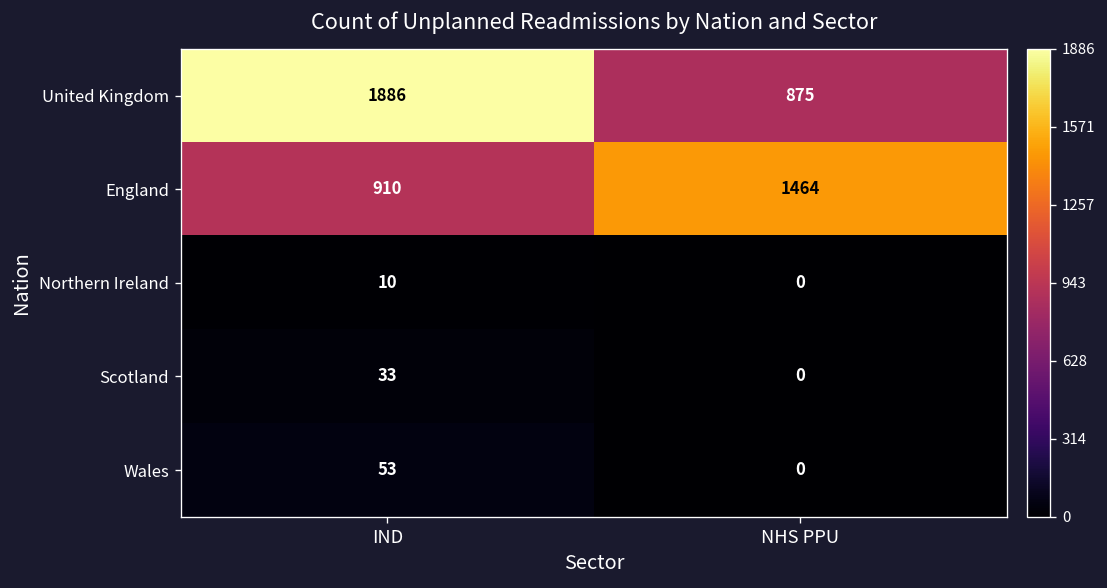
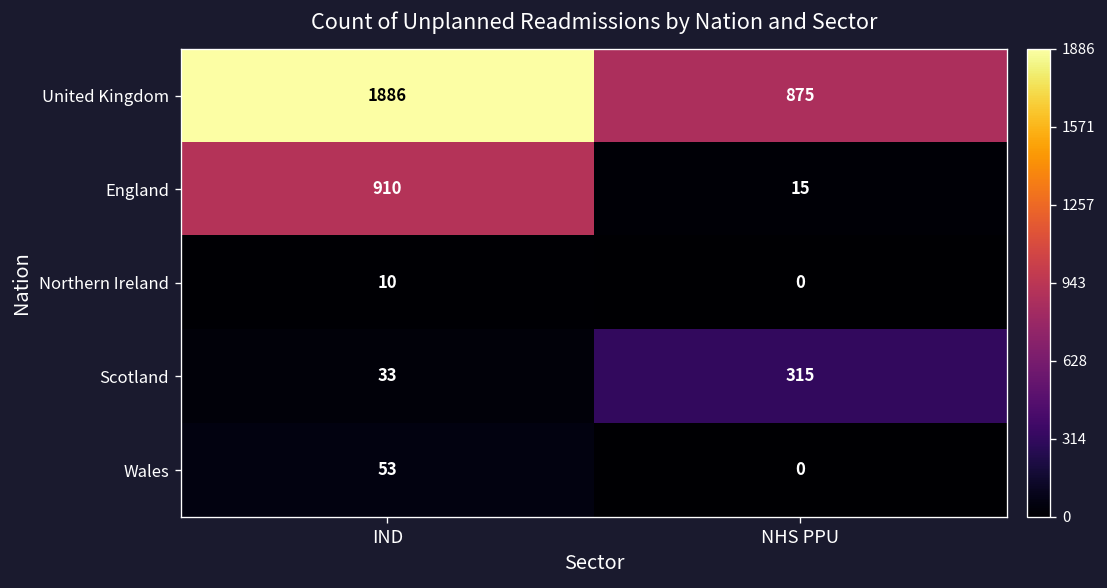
  {
    "United Kingdom": {
      "IND": 1886,
      "NHS PPU": 875
    },
    "England": {
      "IND": 910,
-     "NHS PPU": 1464
+     "NHS PPU": 15
    },
    "Northern Ireland": {
      "IND": 10,
      "NHS PPU": 0
    },
    "Scotland": {
      "IND": 33,
-     "NHS PPU": 0
+     "NHS PPU": 315
    },
    "Wales": {
      "IND": 53,
      "NHS PPU": 0
    }
  }
